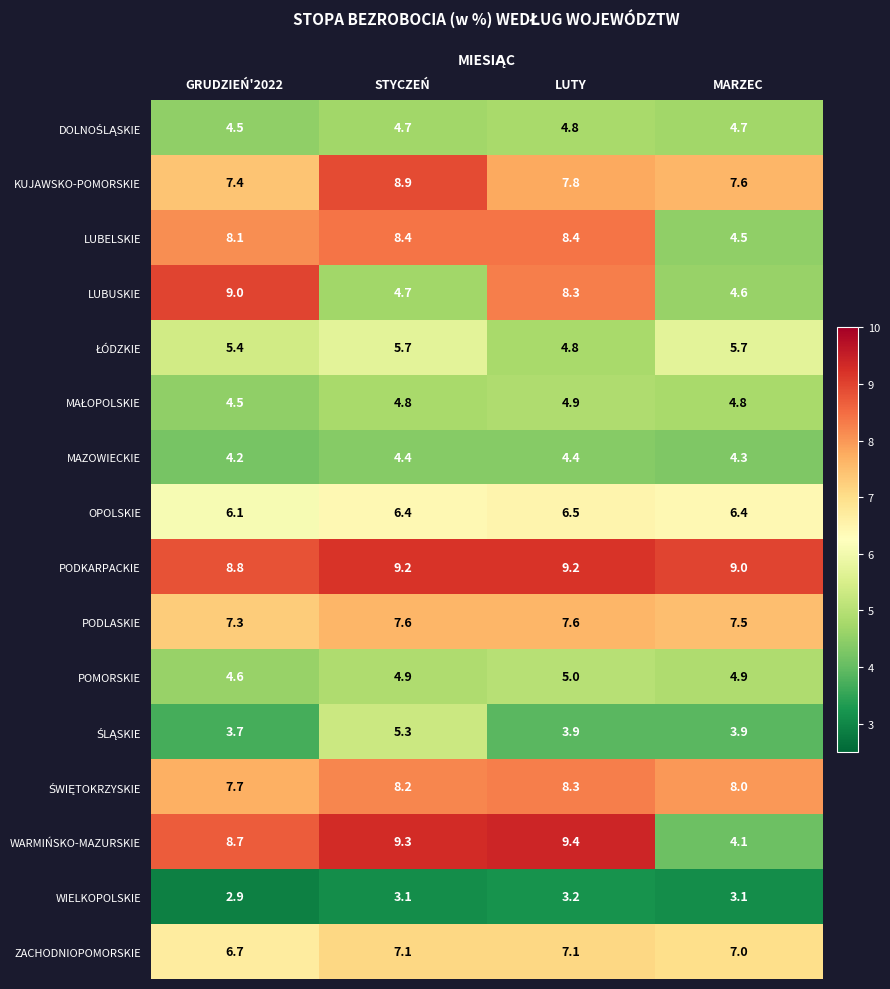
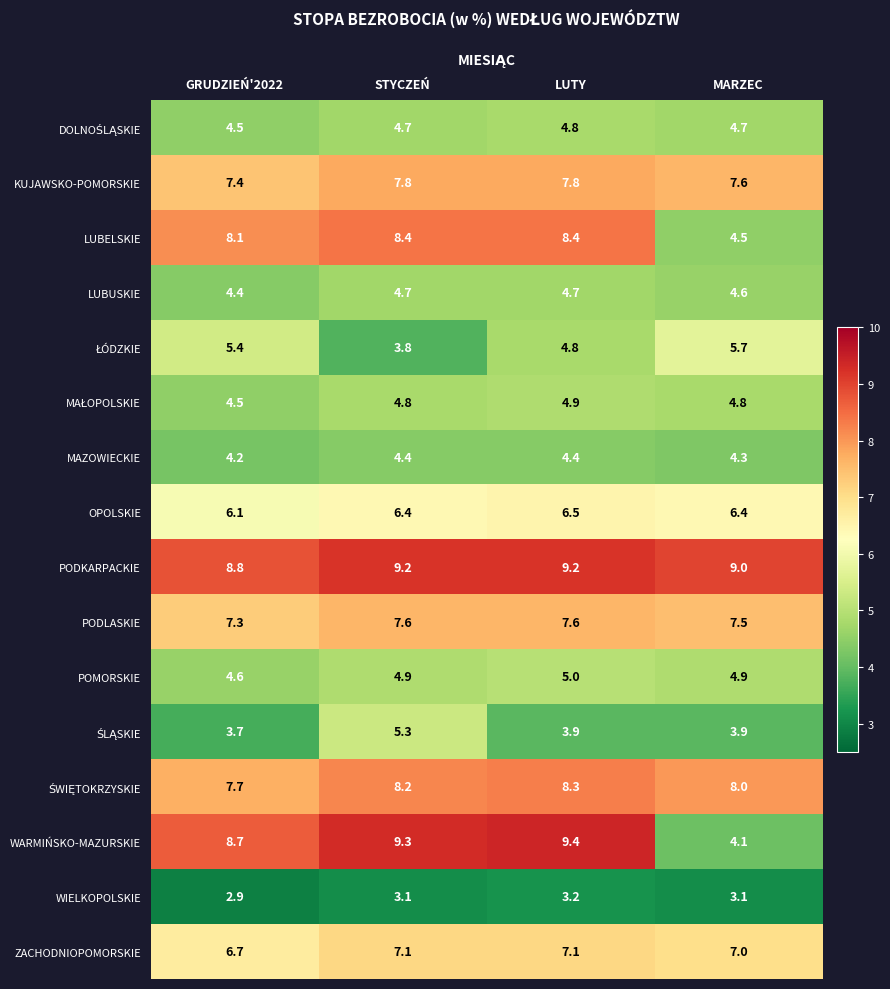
  {
    "DOLNOŚLĄSKIE": {
      "GRUDZIEŃ'2022": 4.5,
      "STYCZEŃ": 4.7,
      "LUTY": 4.8,
      "MARZEC": 4.7
    },
    "KUJAWSKO-POMORSKIE": {
      "GRUDZIEŃ'2022": 7.4,
-     "STYCZEŃ": 8.9,
+     "STYCZEŃ": 7.8,
      "LUTY": 7.8,
      "MARZEC": 7.6
    },
    "LUBELSKIE": {
      "GRUDZIEŃ'2022": 8.1,
      "STYCZEŃ": 8.4,
      "LUTY": 8.4,
      "MARZEC": 4.5
    },
    "LUBUSKIE": {
-     "GRUDZIEŃ'2022": 9.0,
+     "GRUDZIEŃ'2022": 4.4,
      "STYCZEŃ": 4.7,
-     "LUTY": 8.3,
+     "LUTY": 4.7,
      "MARZEC": 4.6
    },
    "ŁÓDZKIE": {
      "GRUDZIEŃ'2022": 5.4,
-     "STYCZEŃ": 5.7,
+     "STYCZEŃ": 3.8,
      "LUTY": 4.8,
      "MARZEC": 5.7
    },
    "MAŁOPOLSKIE": {
      "GRUDZIEŃ'2022": 4.5,
      "STYCZEŃ": 4.8,
      "LUTY": 4.9,
      "MARZEC": 4.8
    },
    "MAZOWIECKIE": {
      "GRUDZIEŃ'2022": 4.2,
      "STYCZEŃ": 4.4,
      "LUTY": 4.4,
      "MARZEC": 4.3
    },
    "OPOLSKIE": {
      "GRUDZIEŃ'2022": 6.1,
      "STYCZEŃ": 6.4,
      "LUTY": 6.5,
      "MARZEC": 6.4
    },
    "PODKARPACKIE": {
      "GRUDZIEŃ'2022": 8.8,
      "STYCZEŃ": 9.2,
      "LUTY": 9.2,
      "MARZEC": 9.0
    },
    "PODLASKIE": {
      "GRUDZIEŃ'2022": 7.3,
      "STYCZEŃ": 7.6,
      "LUTY": 7.6,
      "MARZEC": 7.5
    },
    "POMORSKIE": {
      "GRUDZIEŃ'2022": 4.6,
      "STYCZEŃ": 4.9,
      "LUTY": 5.0,
      "MARZEC": 4.9
    },
    "ŚLĄSKIE": {
      "GRUDZIEŃ'2022": 3.7,
      "STYCZEŃ": 5.3,
      "LUTY": 3.9,
      "MARZEC": 3.9
    },
    "ŚWIĘTOKRZYSKIE": {
      "GRUDZIEŃ'2022": 7.7,
      "STYCZEŃ": 8.2,
      "LUTY": 8.3,
      "MARZEC": 8.0
    },
    "WARMIŃSKO-MAZURSKIE": {
      "GRUDZIEŃ'2022": 8.7,
      "STYCZEŃ": 9.3,
      "LUTY": 9.4,
      "MARZEC": 4.1
    },
    "WIELKOPOLSKIE": {
      "GRUDZIEŃ'2022": 2.9,
      "STYCZEŃ": 3.1,
      "LUTY": 3.2,
      "MARZEC": 3.1
    },
    "ZACHODNIOPOMORSKIE": {
      "GRUDZIEŃ'2022": 6.7,
      "STYCZEŃ": 7.1,
      "LUTY": 7.1,
      "MARZEC": 7.0
    }
  }
